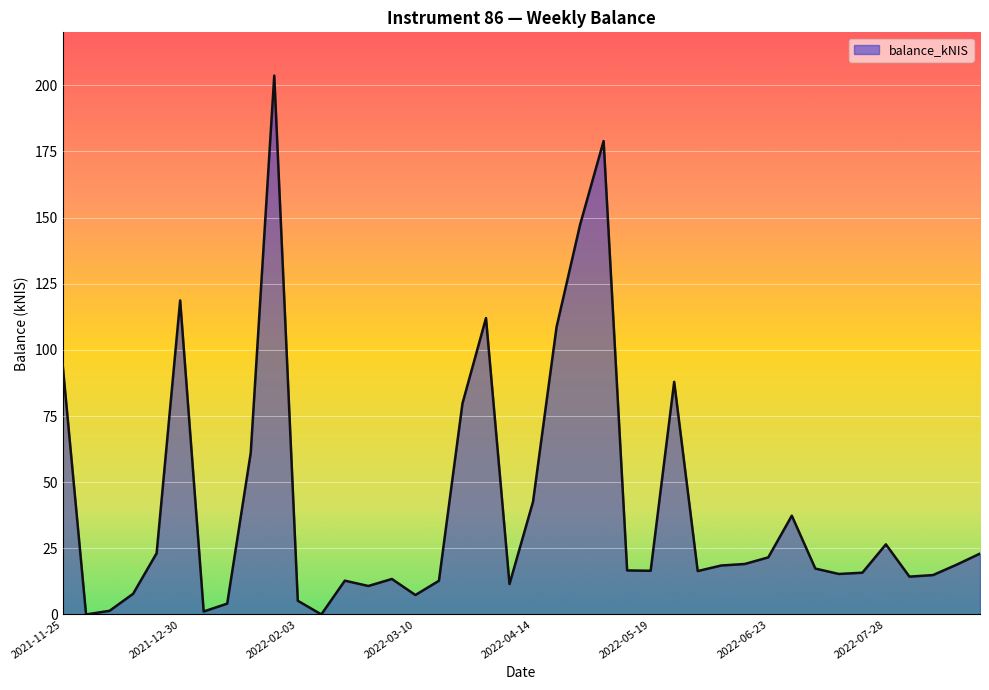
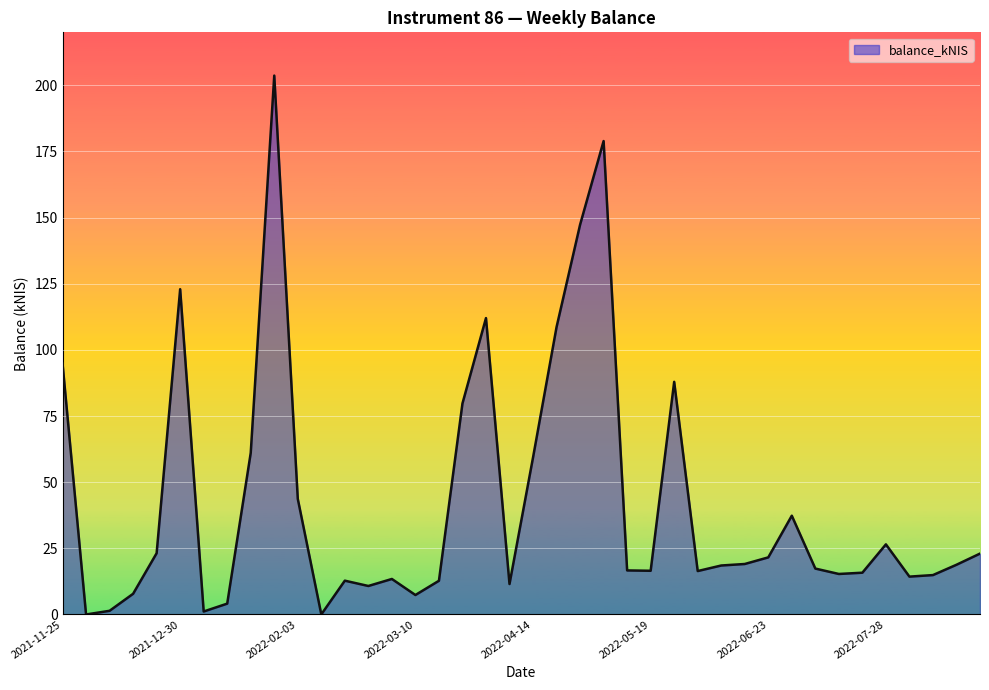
  {
    "2021-11-25": 95,
-   "2021-12-30": 119,
-   "2022-02-03": 5,
+   "2021-12-30": 123,
+   "2022-02-03": 44,
    "2022-03-10": 7,
-   "2022-04-14": 43,
+   "2022-04-14": 59,
    "2022-05-19": 17,
    "2022-06-23": 22,
    "2022-07-28": 27
  }
